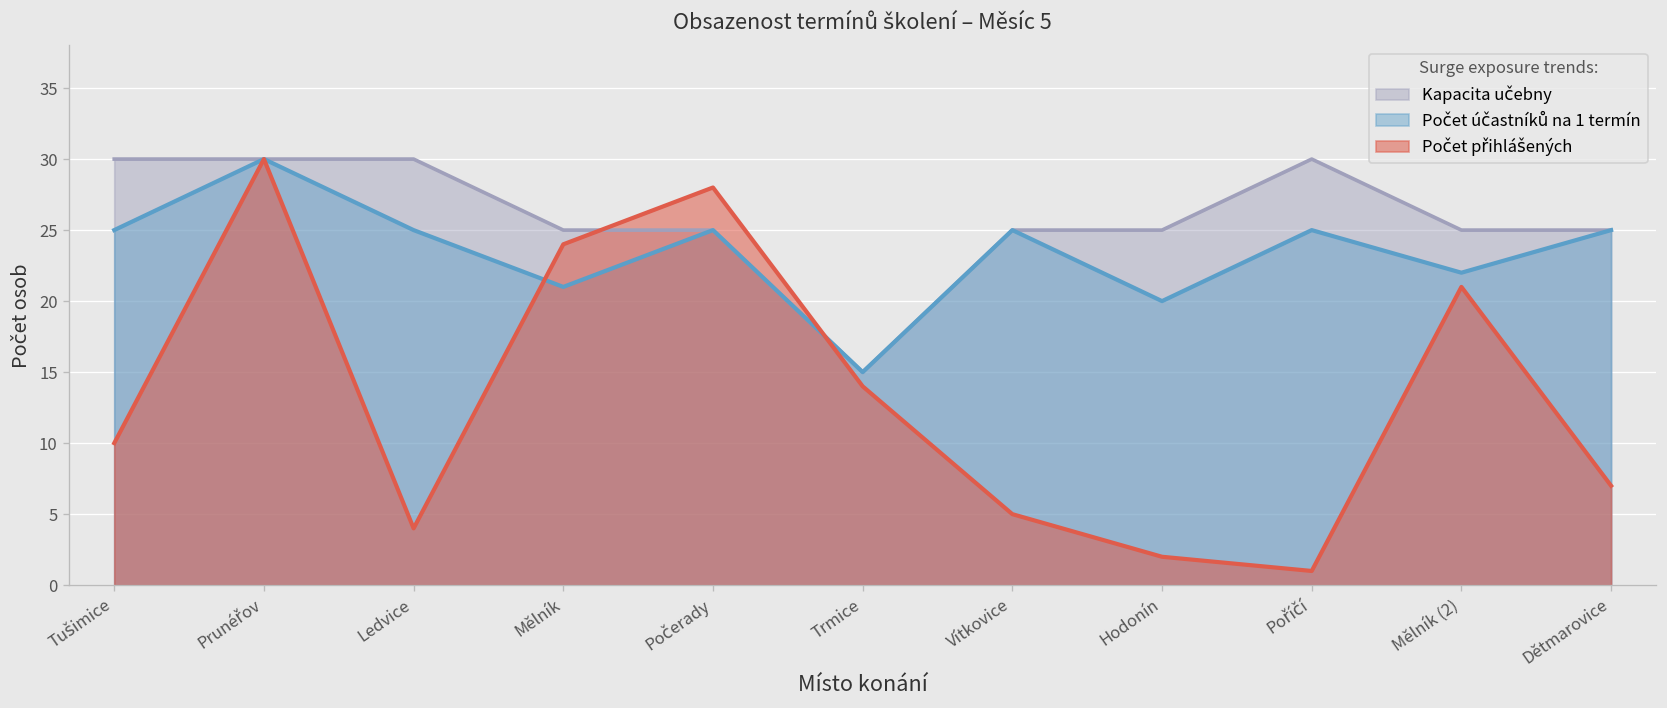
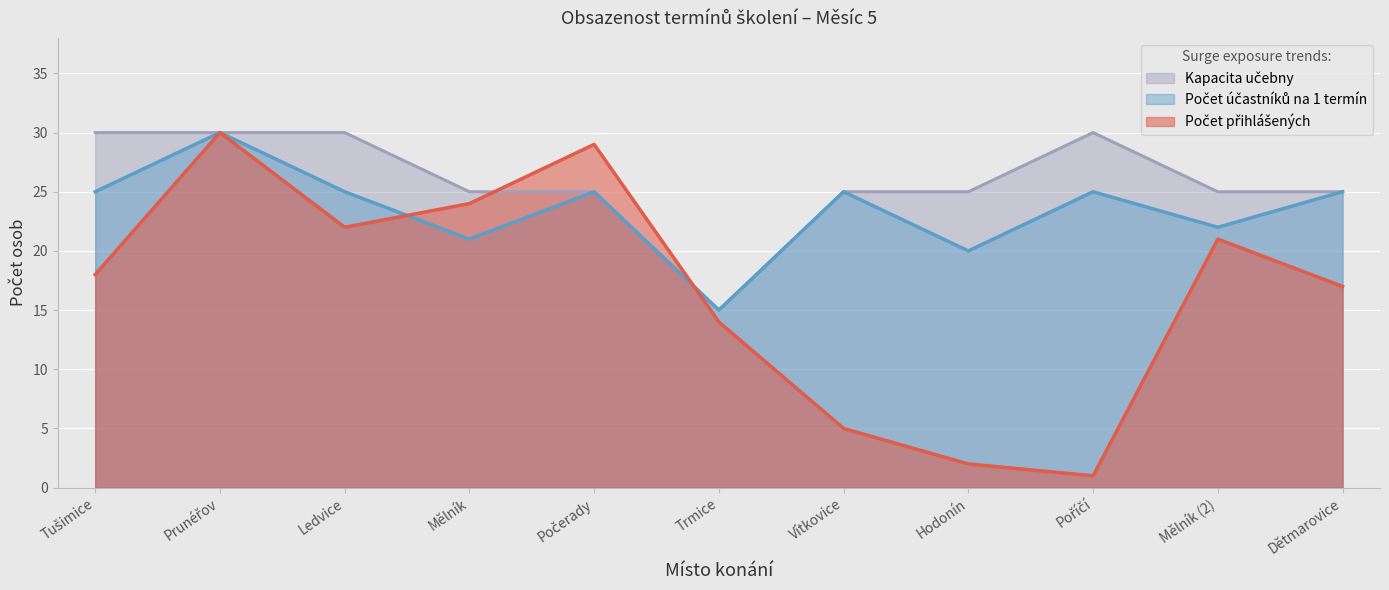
  {
    "Počet přihlášených": {
-     "Tušimice": 10,
-     "Ledvice": 4,
+     "Tušimice": 18,
+     "Ledvice": 22,
      "Mělník": 24,
-     "Počerady": 28,
+     "Počerady": 29,
      "Trmice": 14,
      "Vítkovice": 5,
      "Hodonín": 2,
      "Poříčí": 1,
      "Mělník (2)": 21,
-     "Dětmarovice": 7
+     "Dětmarovice": 17
    }
  }
